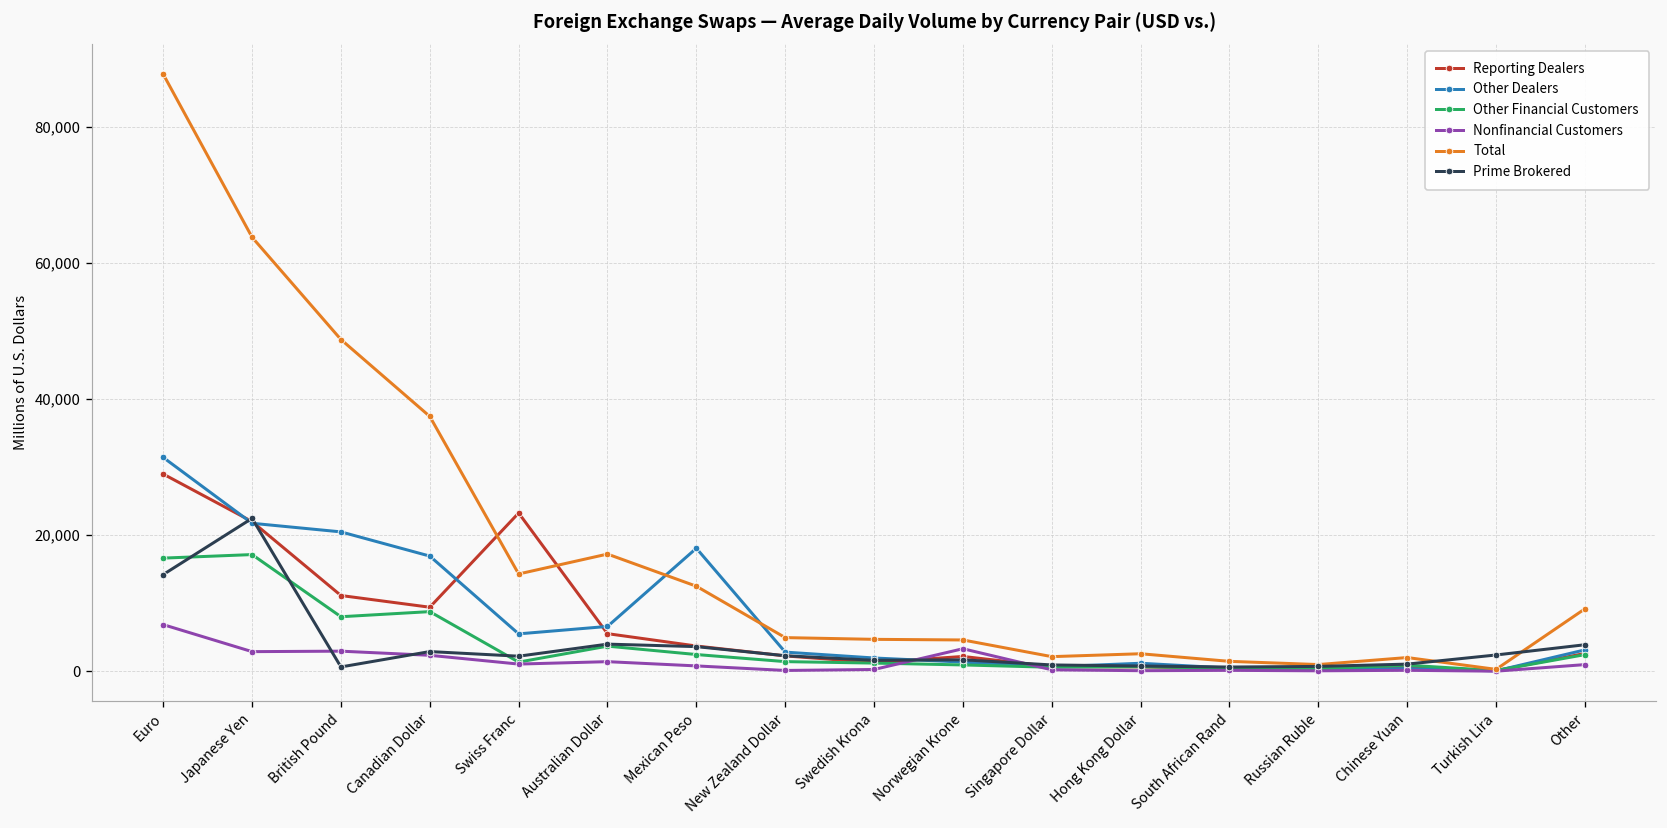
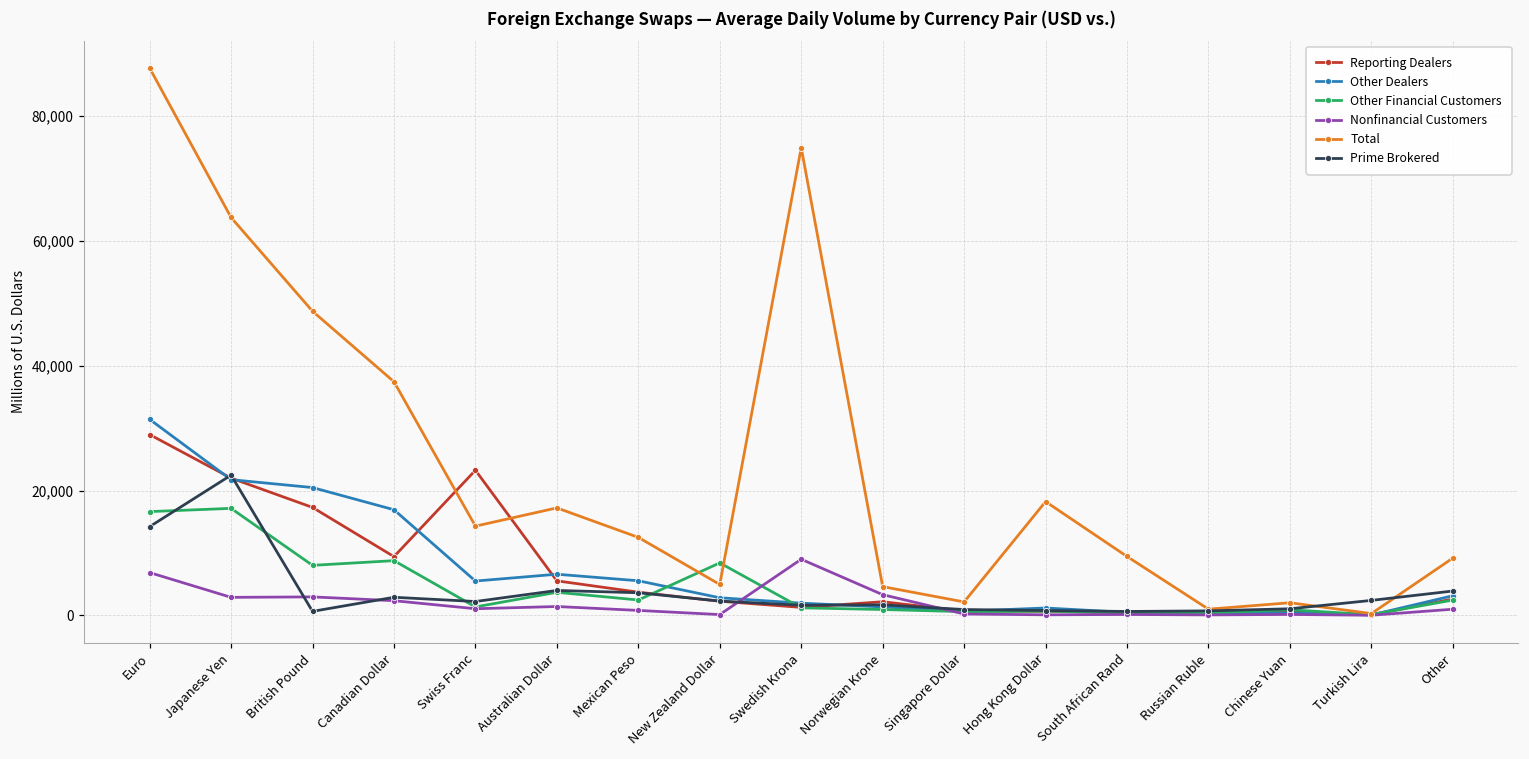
  {
    "Reporting Dealers": {
      "Euro": "29,000",
-     "British Pound": "11,000",
+     "British Pound": "17,000",
      "Canadian Dollar": "9,000",
      "Swiss Franc": "23,000",
      "Australian Dollar": "6,000",
      "Norwegian Krone": "2,000"
    },
    "Other Dealers": {
      "Euro": "31,000",
      "British Pound": "20,000",
      "Canadian Dollar": "17,000",
      "Swiss Franc": "5,000",
      "Australian Dollar": "7,000",
-     "Mexican Peso": "18,000",
+     "Mexican Peso": "6,000",
      "New Zealand Dollar": "3,000",
      "Other": "3,000"
    },
    "Other Financial Customers": {
      "Euro": "17,000",
      "Japanese Yen": "17,000",
      "British Pound": "8,000",
      "Canadian Dollar": "9,000",
      "Mexican Peso": "2,000",
-     "New Zealand Dollar": "1,000"
+     "New Zealand Dollar": "8,000"
    },
    "Nonfinancial Customers": {
      "Euro": "7,000",
      "Japanese Yen": "3,000",
      "British Pound": "3,000",
      "Canadian Dollar": "2,000",
      "Australian Dollar": "1,000",
      "Mexican Peso": "1,000",
      "New Zealand Dollar": "0",
-     "Swedish Krona": "0",
+     "Swedish Krona": "9,000",
      "Norwegian Krone": "3,000",
      "Hong Kong Dollar": "0",
      "Other": "1,000"
    },
    "Total": {
      "Euro": "88,000",
      "Japanese Yen": "64,000",
      "British Pound": "49,000",
      "Canadian Dollar": "37,000",
      "Swiss Franc": "14,000",
      "Australian Dollar": "17,000",
      "Mexican Peso": "12,000",
      "New Zealand Dollar": "5,000",
-     "Swedish Krona": "5,000",
+     "Swedish Krona": "75,000",
      "Norwegian Krone": "5,000",
      "Singapore Dollar": "2,000",
-     "Hong Kong Dollar": "3,000",
-     "South African Rand": "1,000",
+     "Hong Kong Dollar": "18,000",
+     "South African Rand": "9,000",
      "Chinese Yuan": "2,000",
      "Other": "9,000"
    },
    "Prime Brokered": {
      "Euro": "14,000",
      "Japanese Yen": "22,000",
      "British Pound": "1,000",
      "Canadian Dollar": "3,000",
      "Swiss Franc": "2,000",
      "Turkish Lira": "2,000",
      "Other": "4,000"
    }
  }
